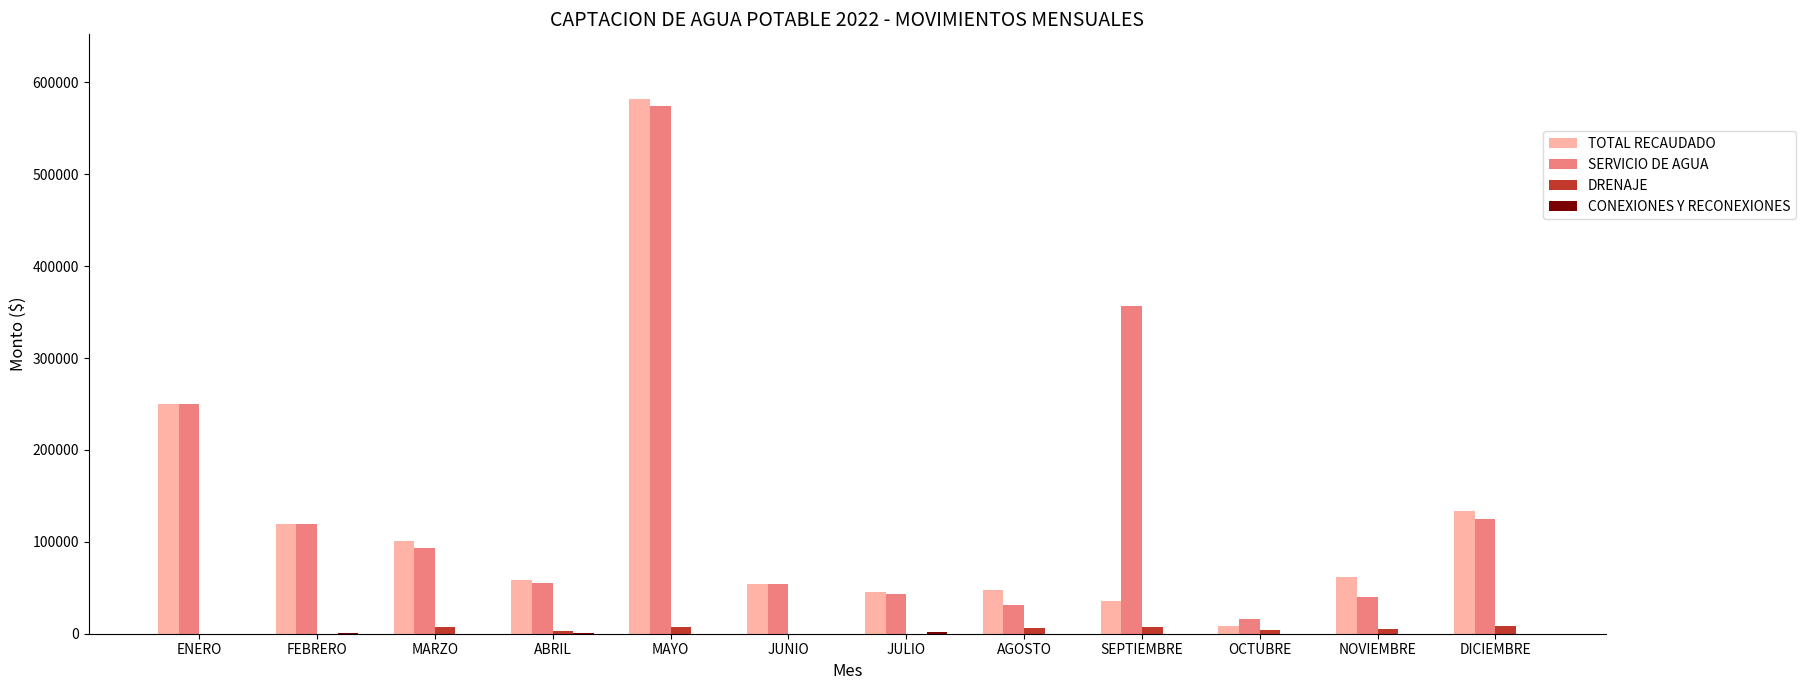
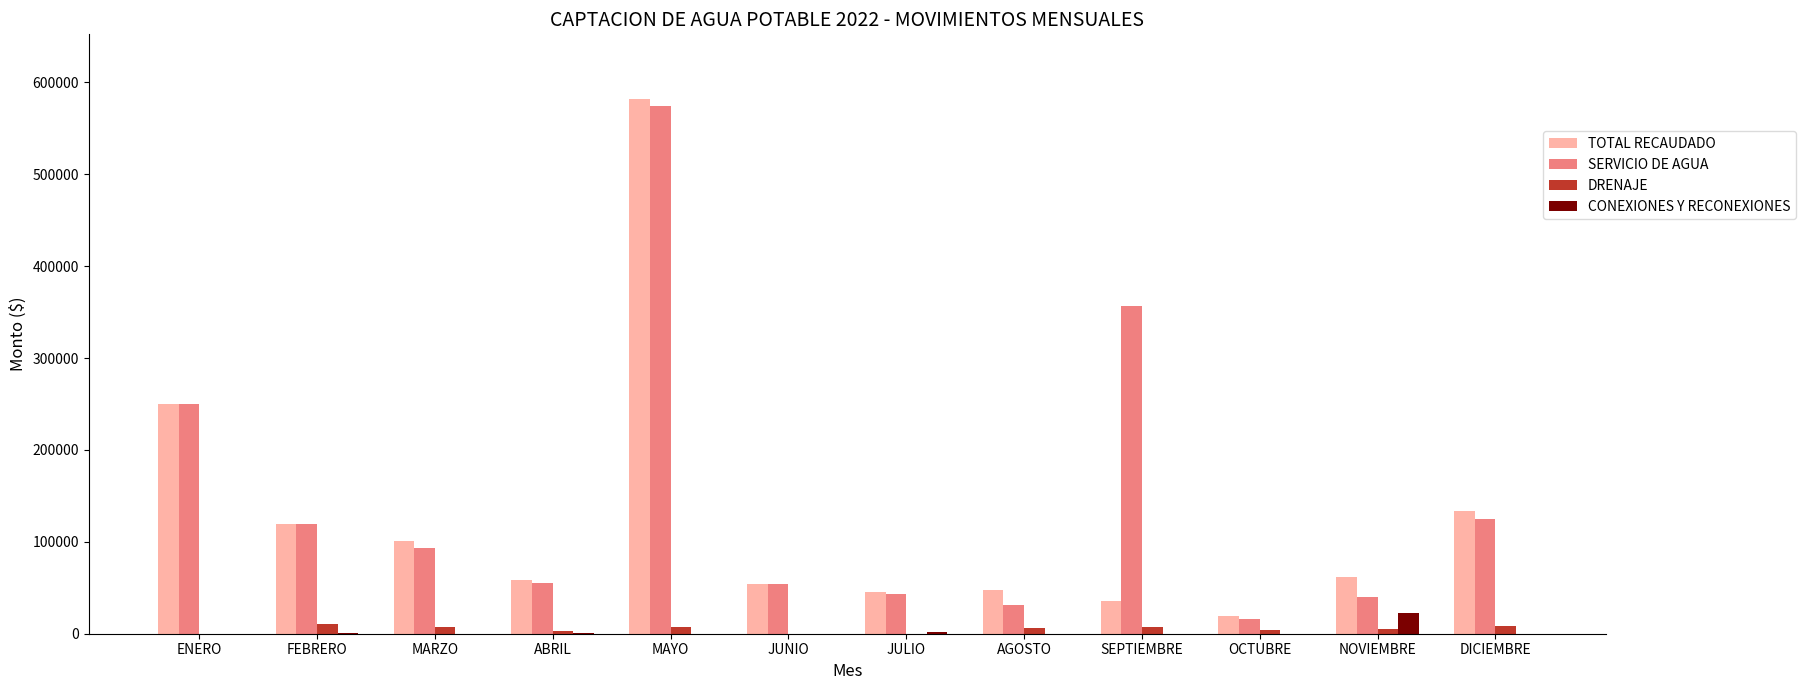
  {
    "TOTAL RECAUDADO": {
      "ENERO": 250000,
      "FEBRERO": 120000,
      "MARZO": 100000,
      "ABRIL": 60000,
      "MAYO": 580000,
      "JUNIO": 50000,
      "JULIO": 50000,
      "AGOSTO": 50000,
      "SEPTIEMBRE": 40000,
-     "OCTUBRE": 10000,
+     "OCTUBRE": 20000,
      "NOVIEMBRE": 60000,
      "DICIEMBRE": 130000
    },
    "SERVICIO DE AGUA": {
      "ENERO": 250000,
      "FEBRERO": 120000,
      "MARZO": 90000,
      "ABRIL": 50000,
      "MAYO": 570000,
      "JUNIO": 50000,
      "JULIO": 40000,
      "AGOSTO": 30000,
      "SEPTIEMBRE": 360000,
      "OCTUBRE": 20000,
      "NOVIEMBRE": 40000,
      "DICIEMBRE": 130000
    },
    "DRENAJE": {
      "ENERO": 0,
-     "FEBRERO": 0,
+     "FEBRERO": 10000,
      "MARZO": 10000,
      "ABRIL": 0,
      "MAYO": 10000,
      "JUNIO": 0,
      "JULIO": 0,
      "AGOSTO": 10000,
      "SEPTIEMBRE": 10000,
      "OCTUBRE": 0,
      "NOVIEMBRE": 0,
      "DICIEMBRE": 10000
    },
    "CONEXIONES Y RECONEXIONES": {
      "ENERO": 0,
      "MARZO": 0,
      "MAYO": 0,
      "JUNIO": 0,
      "AGOSTO": 0,
      "SEPTIEMBRE": 0,
      "OCTUBRE": 0,
-     "NOVIEMBRE": 0,
+     "NOVIEMBRE": 20000,
      "DICIEMBRE": 0
    }
  }
